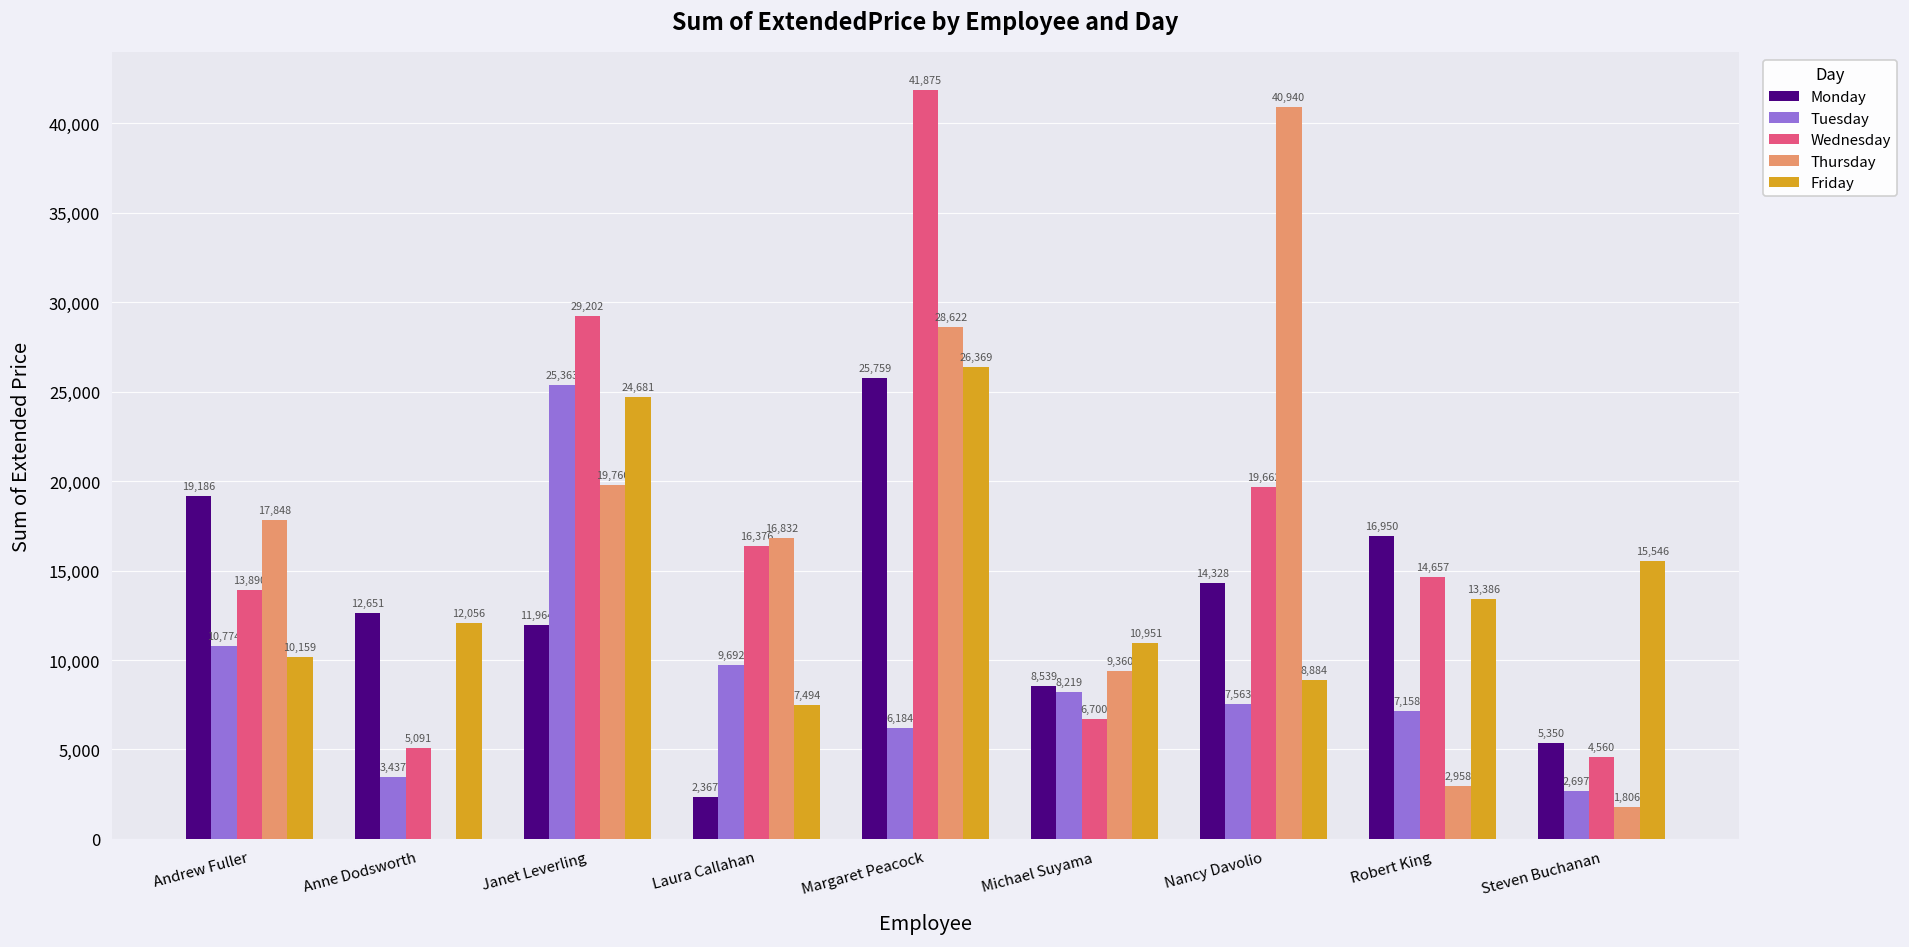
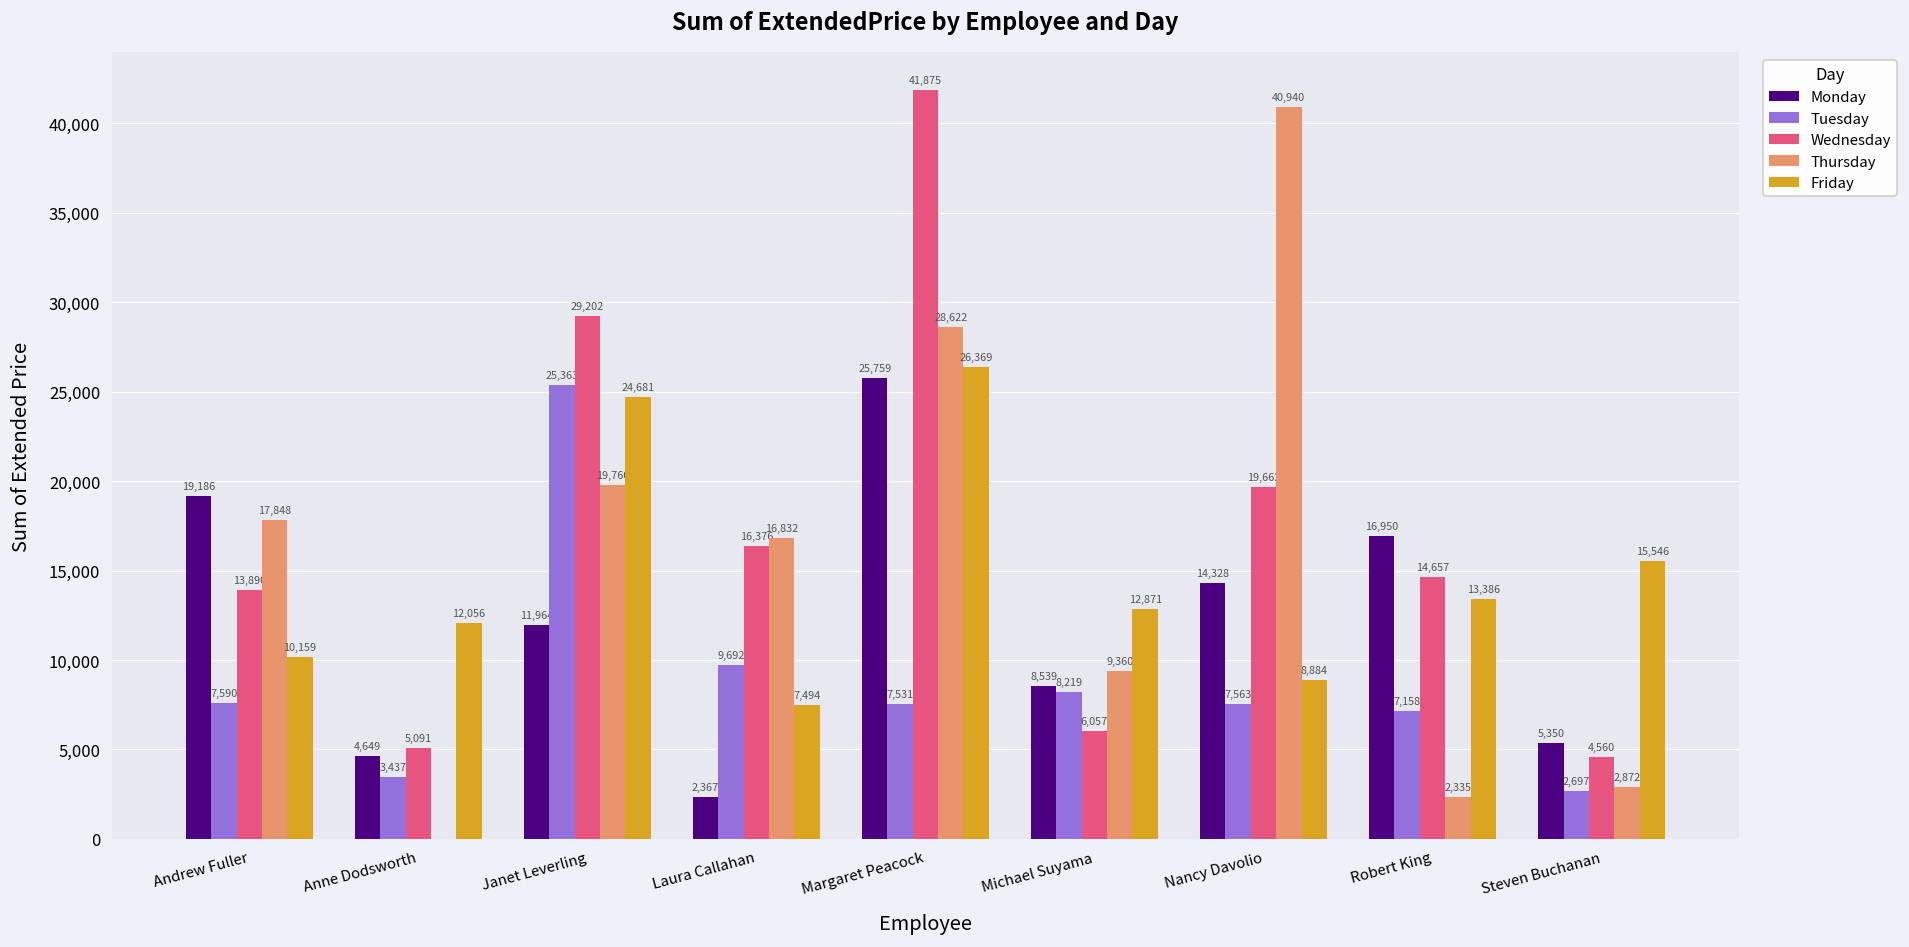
  {
    "Monday": {
      "Andrew Fuller": "19,186",
-     "Anne Dodsworth": "12,651",
+     "Anne Dodsworth": "4,649",
      "Janet Leverling": "11,964",
      "Laura Callahan": "2,367",
      "Margaret Peacock": "25,759",
      "Michael Suyama": "8,539",
      "Nancy Davolio": "14,328",
      "Robert King": "16,950",
      "Steven Buchanan": "5,350"
    },
    "Tuesday": {
-     "Andrew Fuller": "10,774",
+     "Andrew Fuller": "7,590",
      "Anne Dodsworth": "3,437",
      "Janet Leverling": "25,363",
      "Laura Callahan": "9,692",
-     "Margaret Peacock": "6,184",
+     "Margaret Peacock": "7,531",
      "Michael Suyama": "8,219",
      "Nancy Davolio": "7,563",
      "Robert King": "7,158",
      "Steven Buchanan": "2,697"
    },
    "Wednesday": {
      "Andrew Fuller": "13,890",
      "Anne Dodsworth": "5,091",
      "Janet Leverling": "29,202",
      "Laura Callahan": "16,376",
      "Margaret Peacock": "41,875",
-     "Michael Suyama": "6,700",
+     "Michael Suyama": "6,057",
      "Nancy Davolio": "19,662",
      "Robert King": "14,657",
      "Steven Buchanan": "4,560"
    },
    "Thursday": {
      "Andrew Fuller": "17,848",
      "Janet Leverling": "19,760",
      "Laura Callahan": "16,832",
      "Margaret Peacock": "28,622",
      "Michael Suyama": "9,360",
      "Nancy Davolio": "40,940",
-     "Robert King": "2,958",
-     "Steven Buchanan": "1,806"
+     "Robert King": "2,335",
+     "Steven Buchanan": "2,872"
    },
    "Friday": {
      "Andrew Fuller": "10,159",
      "Anne Dodsworth": "12,056",
      "Janet Leverling": "24,681",
      "Laura Callahan": "7,494",
      "Margaret Peacock": "26,369",
-     "Michael Suyama": "10,951",
+     "Michael Suyama": "12,871",
      "Nancy Davolio": "8,884",
      "Robert King": "13,386",
      "Steven Buchanan": "15,546"
    }
  }
